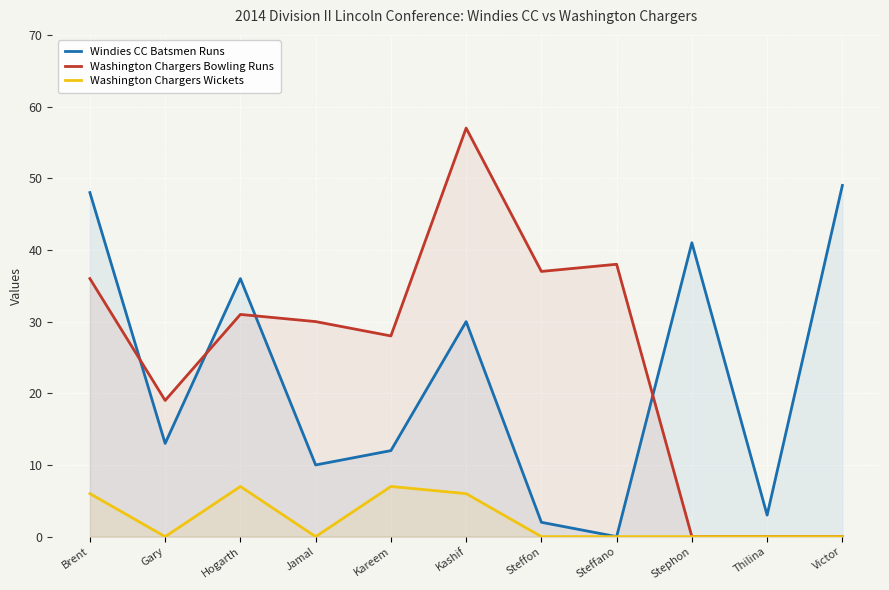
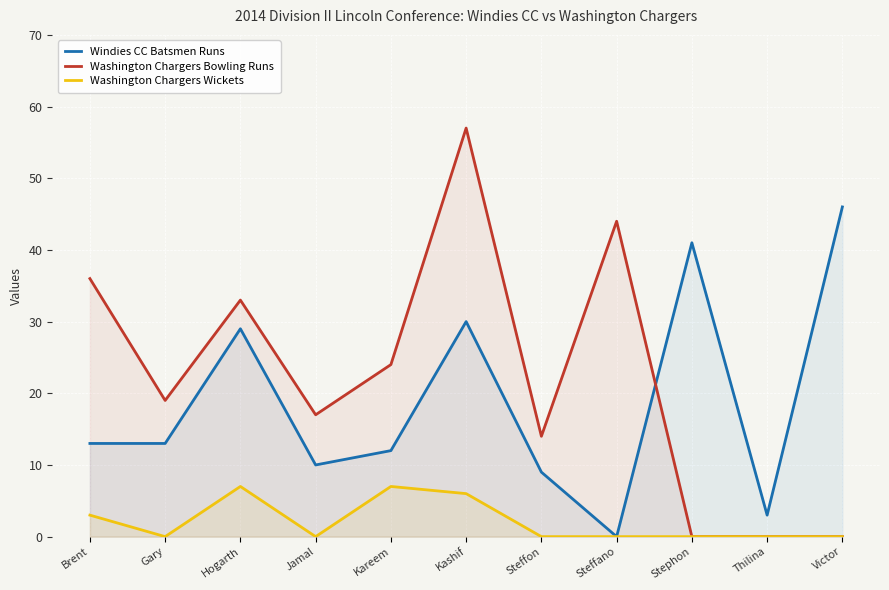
  {
    "Windies CC Batsmen Runs": {
-     "Brent": 48,
+     "Brent": 13,
      "Gary": 13,
-     "Hogarth": 36,
+     "Hogarth": 29,
      "Jamal": 10,
      "Kareem": 12,
      "Kashif": 30,
-     "Steffon": 2,
+     "Steffon": 9,
      "Stephon": 41,
      "Thilina": 3,
-     "Victor": 49
+     "Victor": 46
    },
    "Washington Chargers Bowling Runs": {
      "Brent": 36,
      "Gary": 19,
-     "Hogarth": 31,
-     "Jamal": 30,
-     "Kareem": 28,
+     "Hogarth": 33,
+     "Jamal": 17,
+     "Kareem": 24,
      "Kashif": 57,
-     "Steffon": 37,
-     "Steffano": 38
+     "Steffon": 14,
+     "Steffano": 44
    },
    "Washington Chargers Wickets": {
-     "Brent": 6,
+     "Brent": 3,
      "Gary": 0,
      "Hogarth": 7,
      "Jamal": 0,
      "Kareem": 7,
      "Kashif": 6,
      "Steffon": 0
    }
  }
